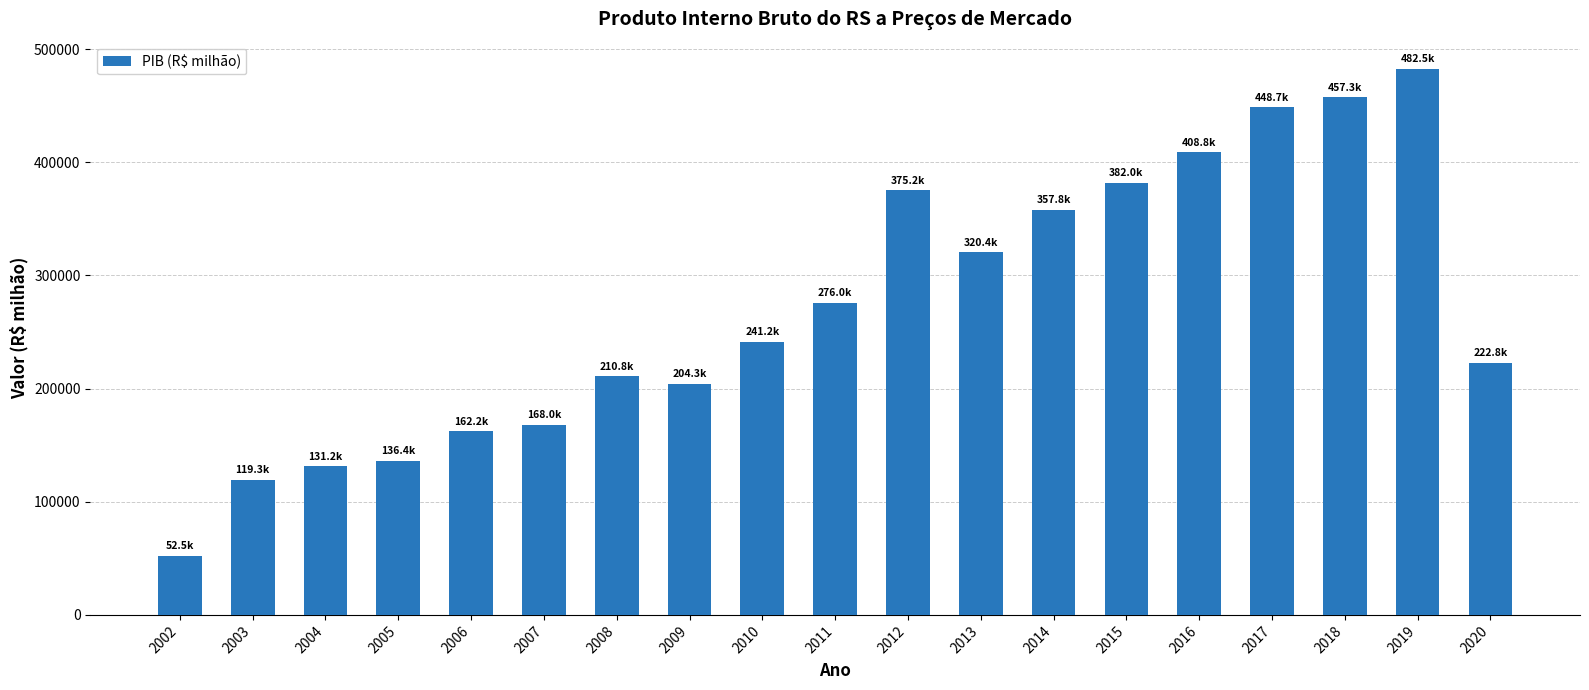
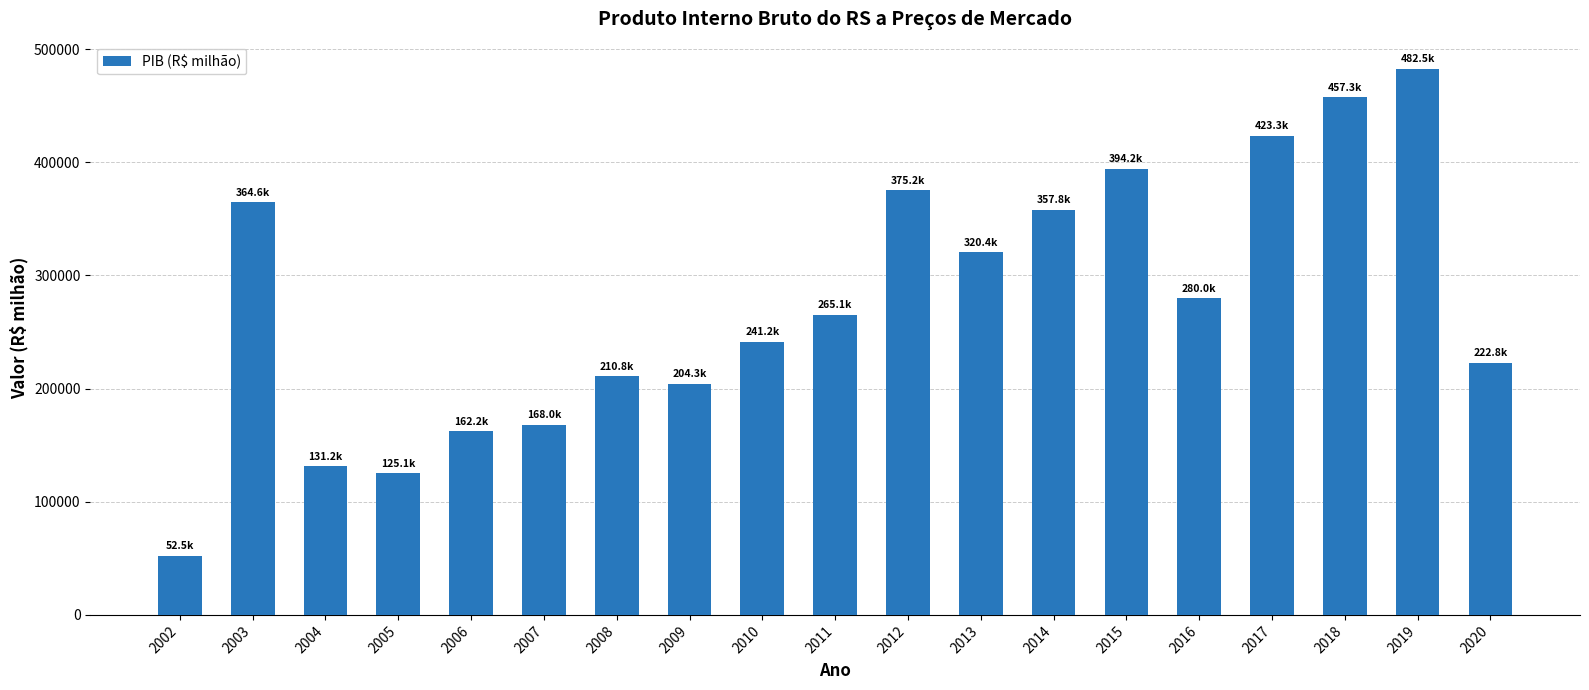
  {
    "2002": "52.5k",
-   "2003": "119.3k",
+   "2003": "364.6k",
    "2004": "131.2k",
-   "2005": "136.4k",
+   "2005": "125.1k",
    "2006": "162.2k",
    "2007": "168.0k",
    "2008": "210.8k",
    "2009": "204.3k",
    "2010": "241.2k",
-   "2011": "276.0k",
+   "2011": "265.1k",
    "2012": "375.2k",
    "2013": "320.4k",
    "2014": "357.8k",
-   "2015": "382.0k",
-   "2016": "408.8k",
-   "2017": "448.7k",
+   "2015": "394.2k",
+   "2016": "280.0k",
+   "2017": "423.3k",
    "2018": "457.3k",
    "2019": "482.5k",
    "2020": "222.8k"
  }
